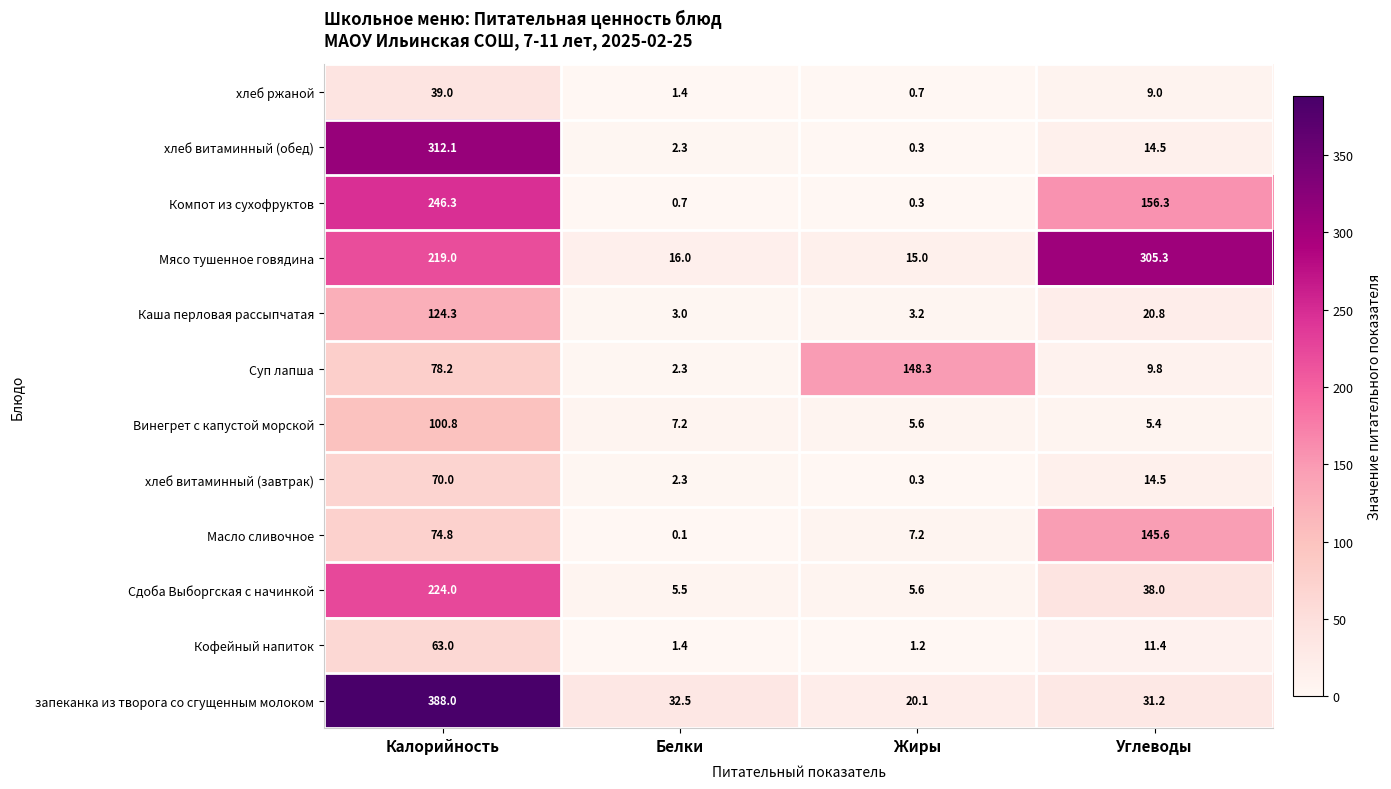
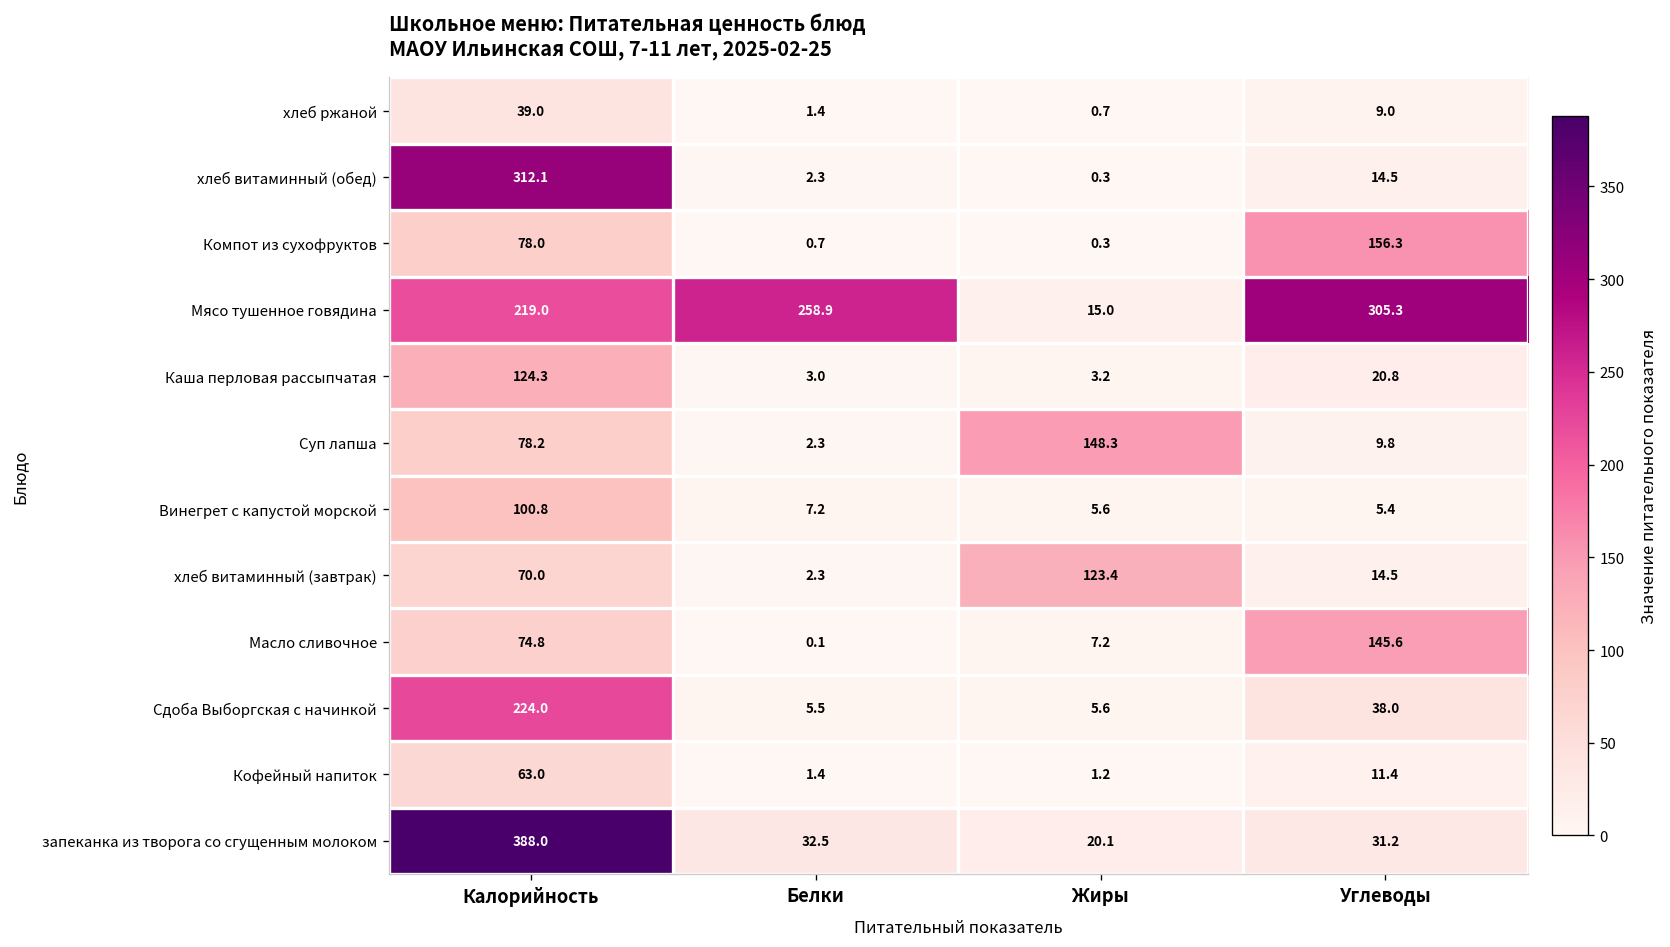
  {
    "хлеб ржаной": {
      "Калорийность": 39.0,
      "Белки": 1.4,
      "Жиры": 0.7,
      "Углеводы": 9.0
    },
    "хлеб витаминный (обед)": {
      "Калорийность": 312.1,
      "Белки": 2.3,
      "Жиры": 0.3,
      "Углеводы": 14.5
    },
    "Компот из сухофруктов": {
-     "Калорийность": 246.3,
+     "Калорийность": 78.0,
      "Белки": 0.7,
      "Жиры": 0.3,
      "Углеводы": 156.3
    },
    "Мясо тушенное говядина": {
      "Калорийность": 219.0,
-     "Белки": 16.0,
+     "Белки": 258.9,
      "Жиры": 15.0,
      "Углеводы": 305.3
    },
    "Каша перловая рассыпчатая": {
      "Калорийность": 124.3,
      "Белки": 3.0,
      "Жиры": 3.2,
      "Углеводы": 20.8
    },
    "Суп лапша": {
      "Калорийность": 78.2,
      "Белки": 2.3,
      "Жиры": 148.3,
      "Углеводы": 9.8
    },
    "Винегрет с капустой морской": {
      "Калорийность": 100.8,
      "Белки": 7.2,
      "Жиры": 5.6,
      "Углеводы": 5.4
    },
    "хлеб витаминный (завтрак)": {
      "Калорийность": 70.0,
      "Белки": 2.3,
-     "Жиры": 0.3,
+     "Жиры": 123.4,
      "Углеводы": 14.5
    },
    "Масло сливочное": {
      "Калорийность": 74.8,
      "Белки": 0.1,
      "Жиры": 7.2,
      "Углеводы": 145.6
    },
    "Сдоба Выборгская с начинкой": {
      "Калорийность": 224.0,
      "Белки": 5.5,
      "Жиры": 5.6,
      "Углеводы": 38.0
    },
    "Кофейный напиток": {
      "Калорийность": 63.0,
      "Белки": 1.4,
      "Жиры": 1.2,
      "Углеводы": 11.4
    },
    "запеканка из творога со сгущенным молоком": {
      "Калорийность": 388.0,
      "Белки": 32.5,
      "Жиры": 20.1,
      "Углеводы": 31.2
    }
  }
